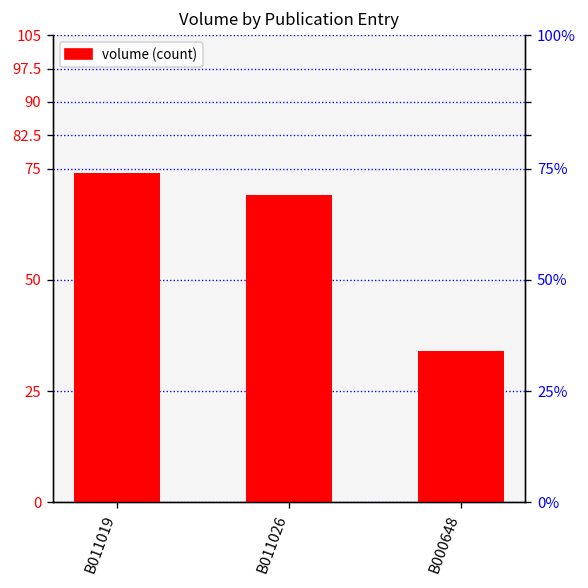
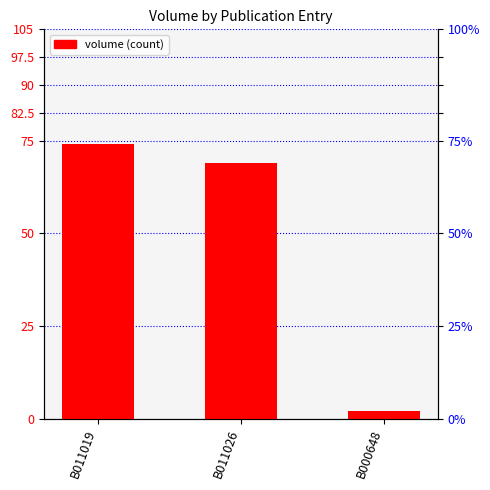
  {
    "B011019": 74,
    "B011026": 69,
-   "B000648": 34
+   "B000648": 2
  }
